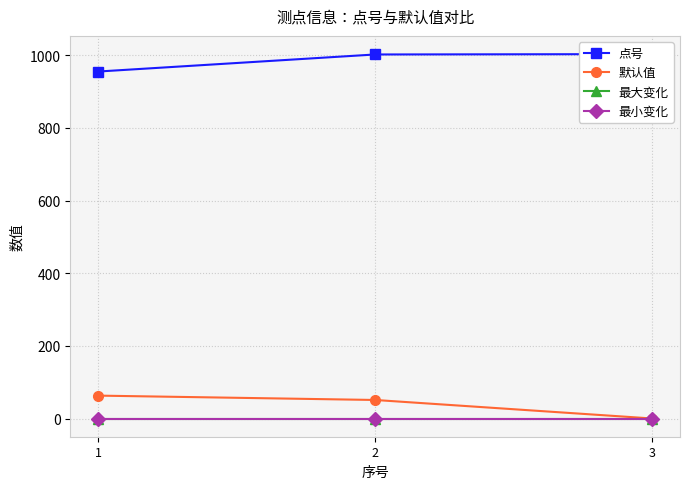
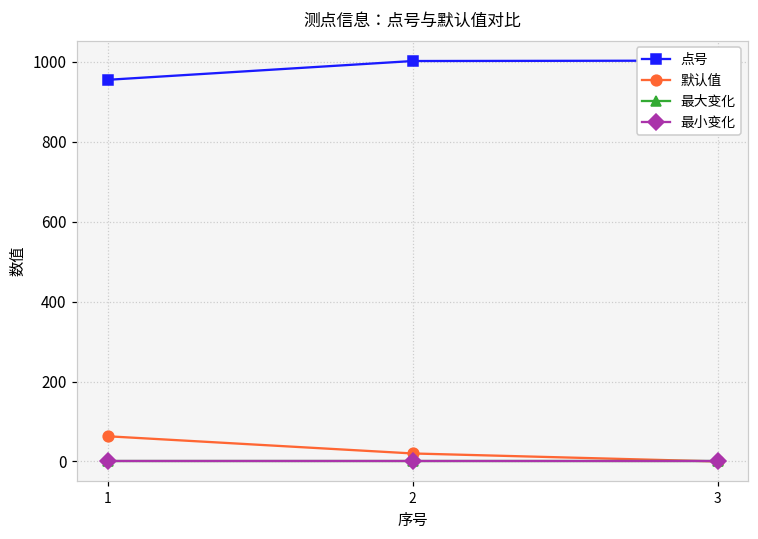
  {
    "点号": {
      "1": 960,
      "2": 1000
    },
    "默认值": {
      "1": 60,
-     "2": 50
+     "2": 20
    },
    "最小变化": {
      "1": 0,
      "2": 0
    }
  }
